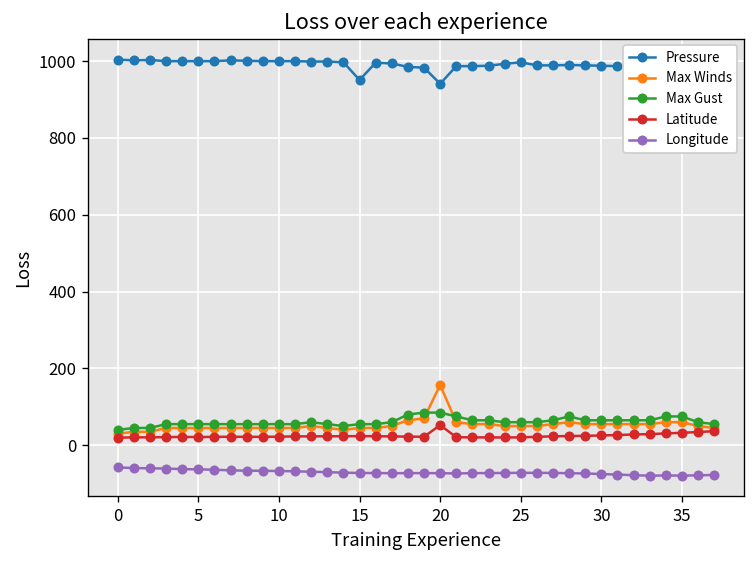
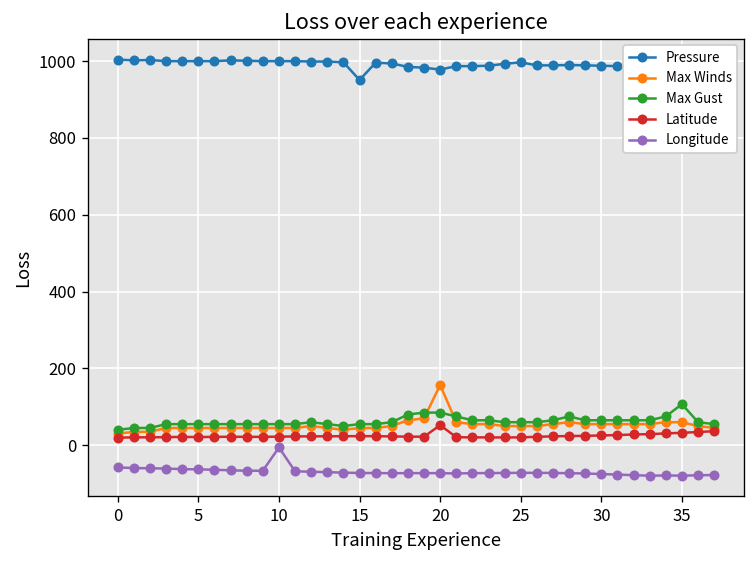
  {
    "Pressure": {
      "0": 1000,
      "5": 1000,
      "10": 1000,
      "15": 950,
-     "20": 940,
+     "20": 980,
      "25": 1000,
      "30": 990
    },
    "Max Winds": {
      "0": 30,
      "5": 50,
      "10": 50,
      "15": 50,
      "20": 160,
      "25": 50,
      "30": 60,
      "35": 60
    },
    "Max Gust": {
      "0": 40,
      "5": 60,
      "10": 60,
      "15": 60,
      "20": 90,
      "25": 60,
      "30": 70,
-     "35": 80
+     "35": 110
    },
    "Latitude": {
      "0": 20,
      "5": 20,
      "10": 20,
      "15": 20,
      "20": 50,
      "25": 20,
      "30": 30,
      "35": 30
    },
    "Longitude": {
      "0": -60,
      "5": -60,
-     "10": -70,
+     "10": -10,
      "15": -70,
      "20": -70,
      "25": -70,
      "30": -80,
      "35": -80
    }
  }
